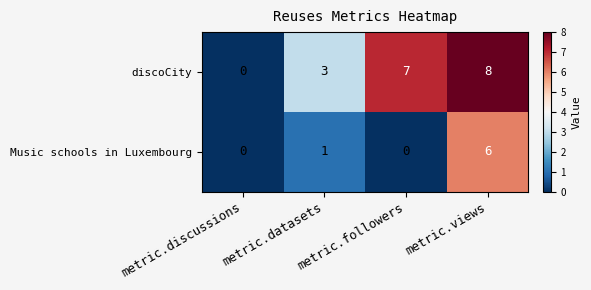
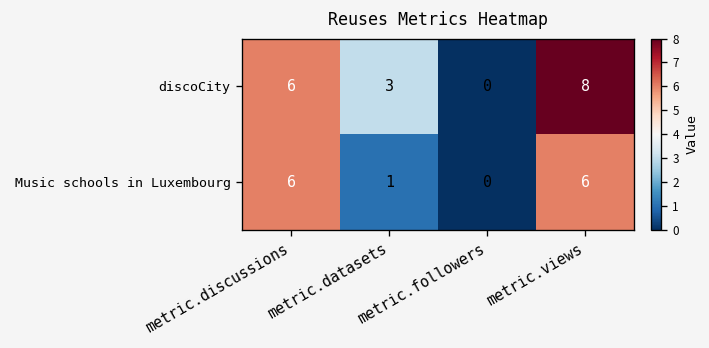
  {
    "discoCity": {
-     "metric.discussions": 0,
+     "metric.discussions": 6,
      "metric.datasets": 3,
-     "metric.followers": 7,
+     "metric.followers": 0,
      "metric.views": 8
    },
    "Music schools in Luxembourg": {
-     "metric.discussions": 0,
+     "metric.discussions": 6,
      "metric.datasets": 1,
      "metric.followers": 0,
      "metric.views": 6
    }
  }
